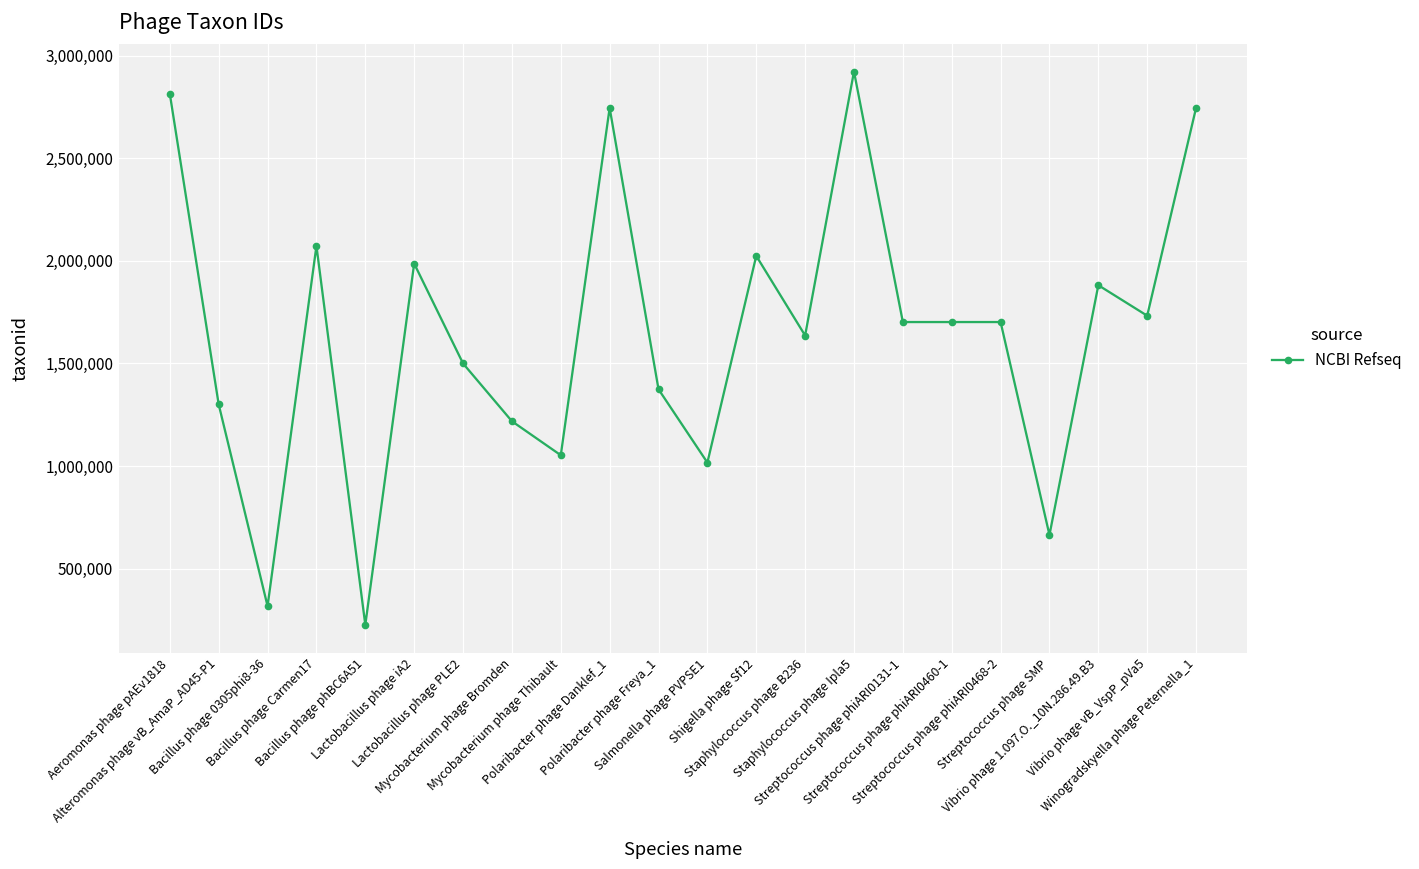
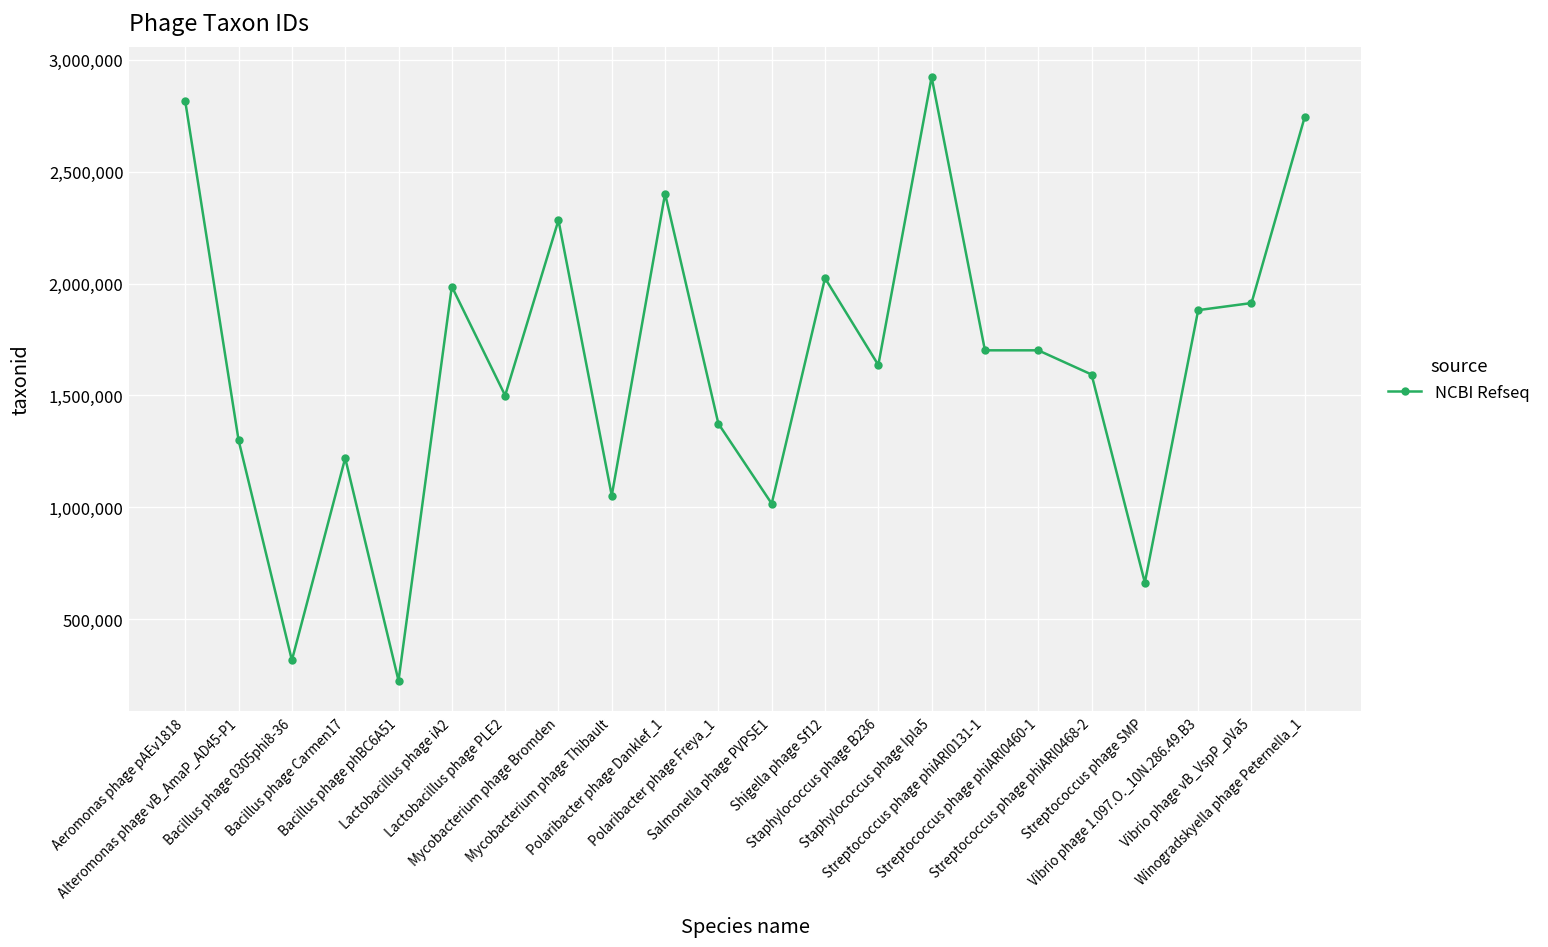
  {
    "Aeromonas phage pAEv1818": "2,810,000",
    "Alteromonas phage vB_AmaP_AD45-P1": "1,300,000",
    "Bacillus phage 0305phi8-36": "320,000",
-   "Bacillus phage Carmen17": "2,070,000",
+   "Bacillus phage Carmen17": "1,220,000",
    "Bacillus phage phBC6A51": "230,000",
    "Lactobacillus phage iA2": "1,990,000",
    "Lactobacillus phage PLE2": "1,500,000",
-   "Mycobacterium phage Bromden": "1,220,000",
+   "Mycobacterium phage Bromden": "2,280,000",
    "Mycobacterium phage Thibault": "1,050,000",
-   "Polaribacter phage Danklef_1": "2,750,000",
+   "Polaribacter phage Danklef_1": "2,400,000",
    "Polaribacter phage Freya_1": "1,370,000",
    "Salmonella phage PVPSE1": "1,020,000",
    "Shigella phage Sf12": "2,020,000",
    "Staphylococcus phage B236": "1,640,000",
    "Staphylococcus phage Ipla5": "2,920,000",
    "Streptococcus phage phiARI0131-1": "1,700,000",
    "Streptococcus phage phiARI0460-1": "1,700,000",
-   "Streptococcus phage phiARI0468-2": "1,700,000",
+   "Streptococcus phage phiARI0468-2": "1,590,000",
    "Streptococcus phage SMP": "660,000",
    "Vibrio phage 1.097.O._10N.286.49.B3": "1,880,000",
-   "Vibrio phage vB_VspP_pVa5": "1,730,000",
+   "Vibrio phage vB_VspP_pVa5": "1,910,000",
    "Winogradskyella phage Peternella_1": "2,750,000"
  }
